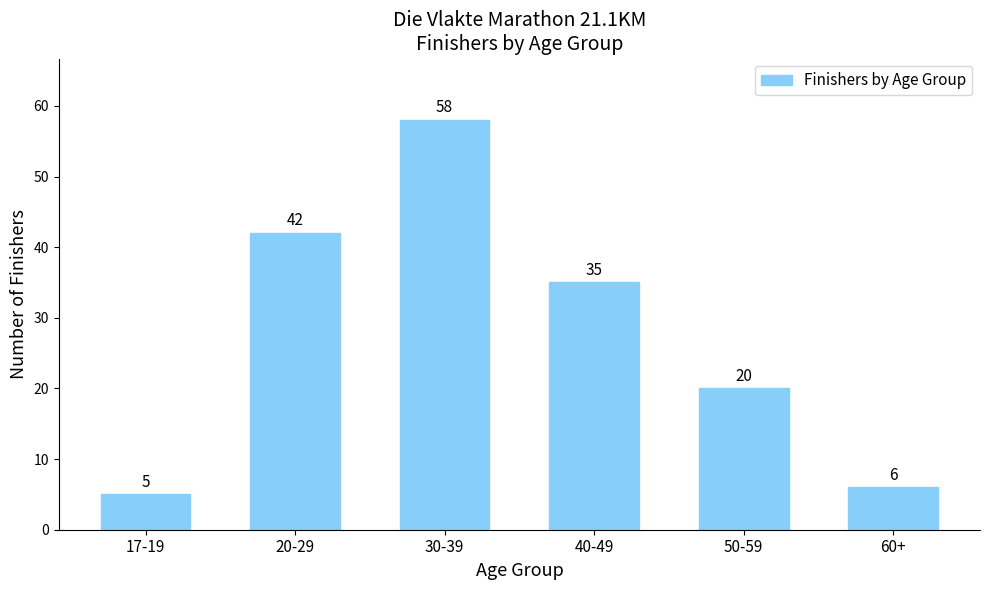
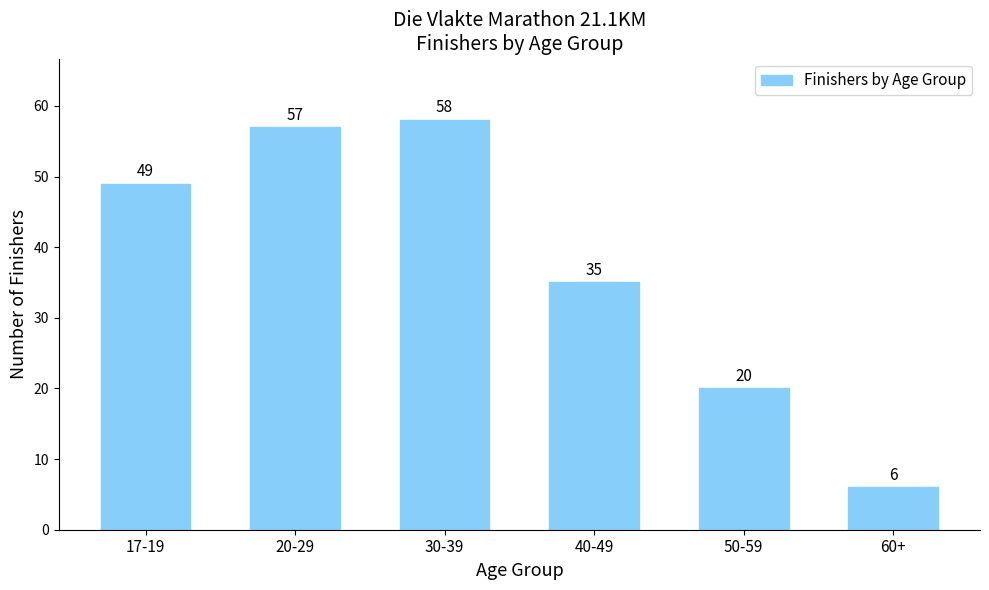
  {
-   "17-19": 5,
-   "20-29": 42,
+   "17-19": 49,
+   "20-29": 57,
    "30-39": 58,
    "40-49": 35,
    "50-59": 20,
    "60+": 6
  }
